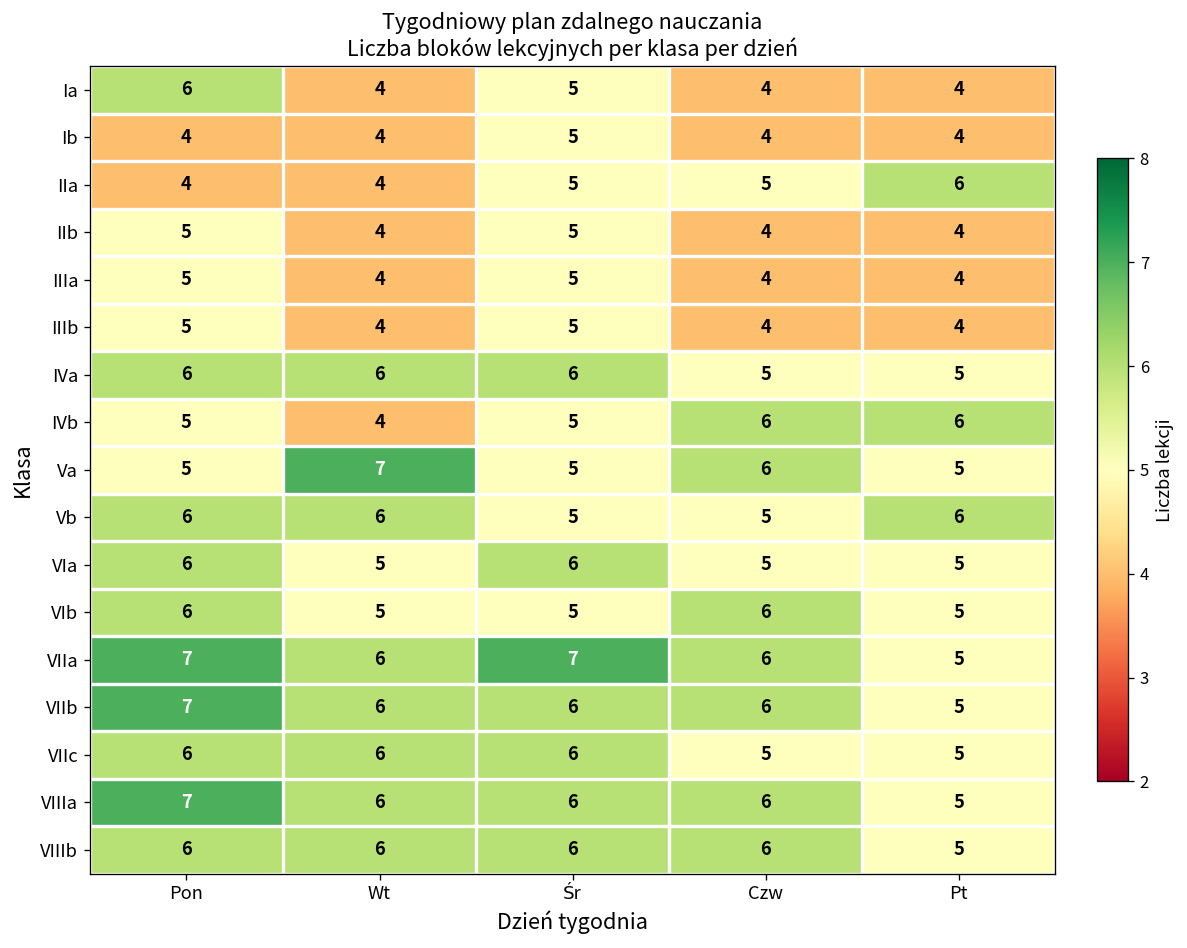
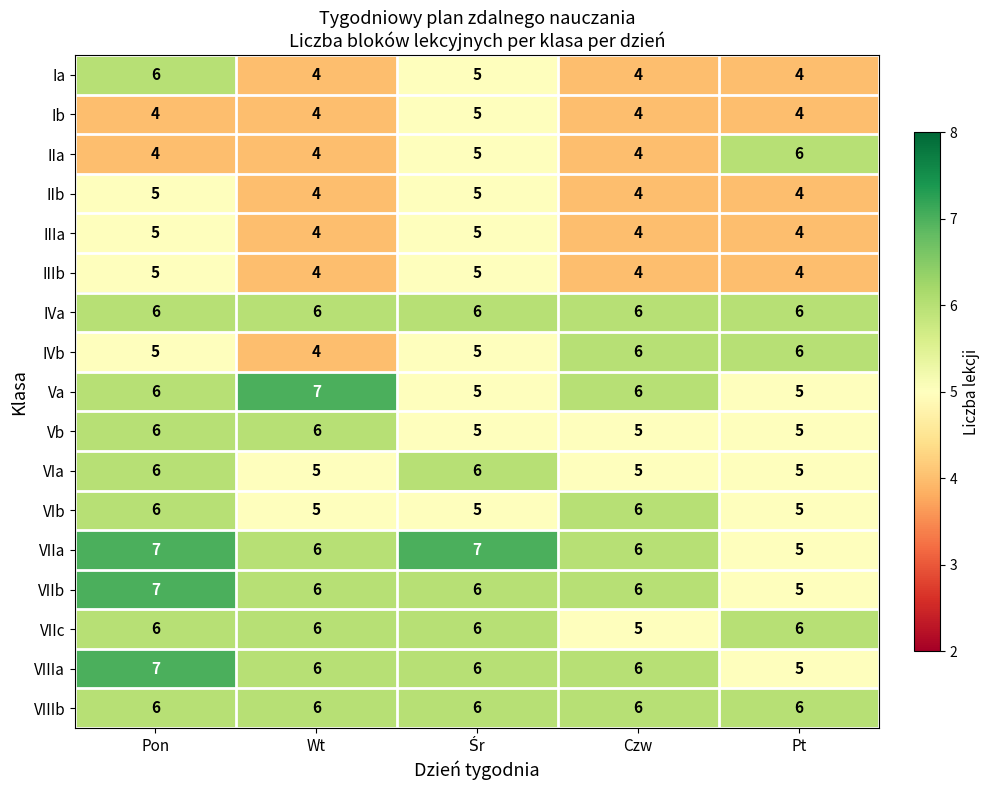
  {
    "Ia": {
      "Pon": 6,
      "Wt": 4,
      "Śr": 5,
      "Czw": 4,
      "Pt": 4
    },
    "Ib": {
      "Pon": 4,
      "Wt": 4,
      "Śr": 5,
      "Czw": 4,
      "Pt": 4
    },
    "IIa": {
      "Pon": 4,
      "Wt": 4,
      "Śr": 5,
-     "Czw": 5,
+     "Czw": 4,
      "Pt": 6
    },
    "IIb": {
      "Pon": 5,
      "Wt": 4,
      "Śr": 5,
      "Czw": 4,
      "Pt": 4
    },
    "IIIa": {
      "Pon": 5,
      "Wt": 4,
      "Śr": 5,
      "Czw": 4,
      "Pt": 4
    },
    "IIIb": {
      "Pon": 5,
      "Wt": 4,
      "Śr": 5,
      "Czw": 4,
      "Pt": 4
    },
    "IVa": {
      "Pon": 6,
      "Wt": 6,
      "Śr": 6,
-     "Czw": 5,
-     "Pt": 5
+     "Czw": 6,
+     "Pt": 6
    },
    "IVb": {
      "Pon": 5,
      "Wt": 4,
      "Śr": 5,
      "Czw": 6,
      "Pt": 6
    },
    "Va": {
-     "Pon": 5,
+     "Pon": 6,
      "Wt": 7,
      "Śr": 5,
      "Czw": 6,
      "Pt": 5
    },
    "Vb": {
      "Pon": 6,
      "Wt": 6,
      "Śr": 5,
      "Czw": 5,
-     "Pt": 6
+     "Pt": 5
    },
    "VIa": {
      "Pon": 6,
      "Wt": 5,
      "Śr": 6,
      "Czw": 5,
      "Pt": 5
    },
    "VIb": {
      "Pon": 6,
      "Wt": 5,
      "Śr": 5,
      "Czw": 6,
      "Pt": 5
    },
    "VIIa": {
      "Pon": 7,
      "Wt": 6,
      "Śr": 7,
      "Czw": 6,
      "Pt": 5
    },
    "VIIb": {
      "Pon": 7,
      "Wt": 6,
      "Śr": 6,
      "Czw": 6,
      "Pt": 5
    },
    "VIIc": {
      "Pon": 6,
      "Wt": 6,
      "Śr": 6,
      "Czw": 5,
-     "Pt": 5
+     "Pt": 6
    },
    "VIIIa": {
      "Pon": 7,
      "Wt": 6,
      "Śr": 6,
      "Czw": 6,
      "Pt": 5
    },
    "VIIIb": {
      "Pon": 6,
      "Wt": 6,
      "Śr": 6,
      "Czw": 6,
-     "Pt": 5
+     "Pt": 6
    }
  }
